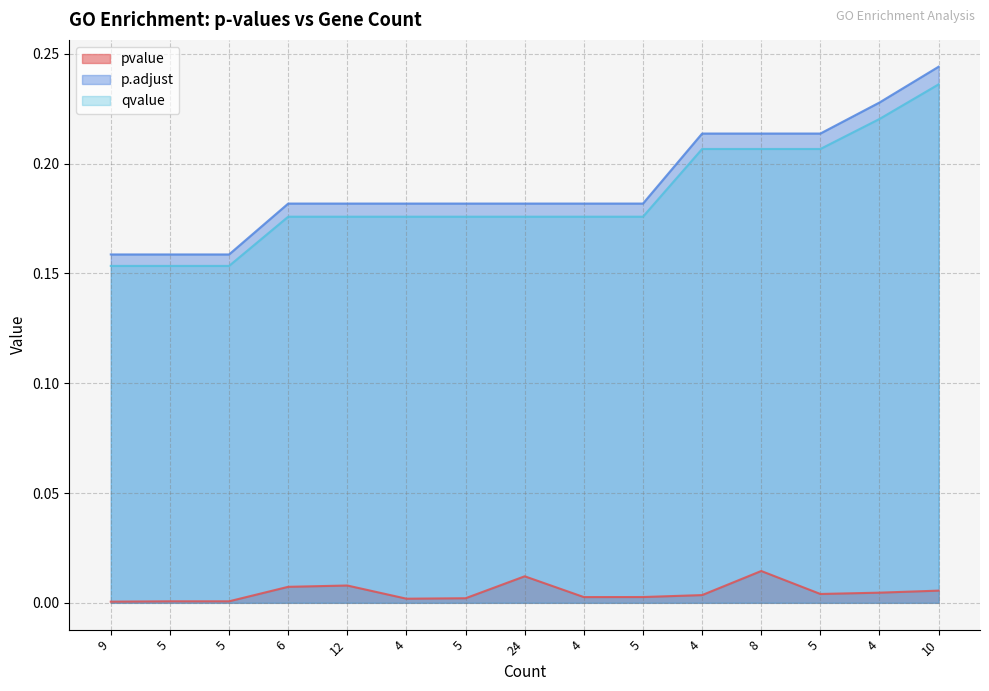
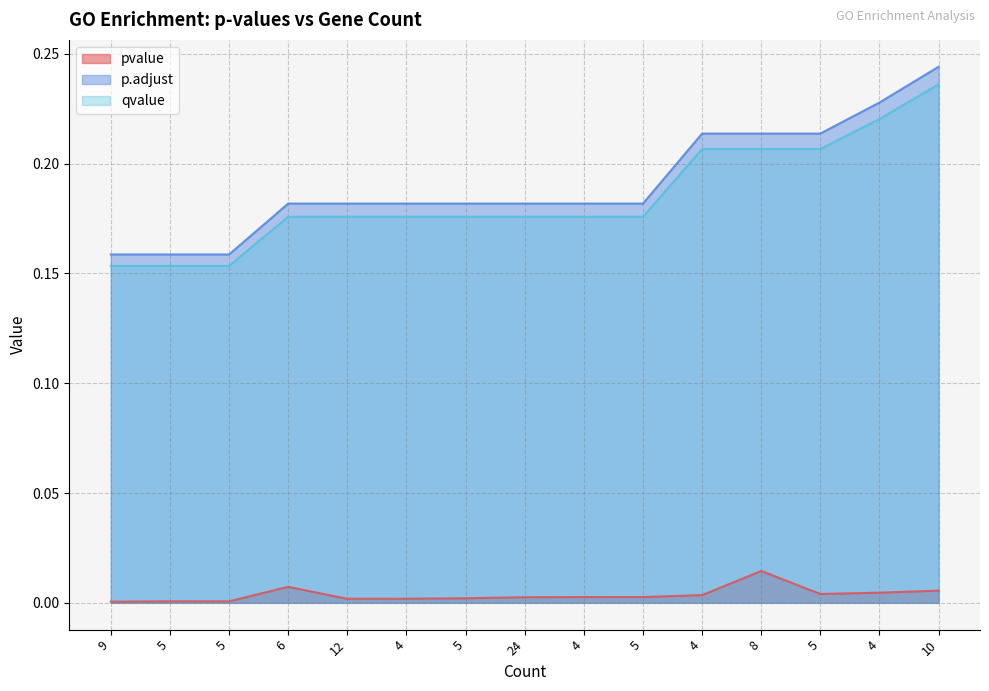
  {
    "pvalue": {
      "9": 0.001,
      "6": 0.007,
-     "12": 0.008,
-     "24": 0.012,
+     "12": 0.002,
+     "24": 0.003,
      "8": 0.014,
      "10": 0.006
    }
  }
